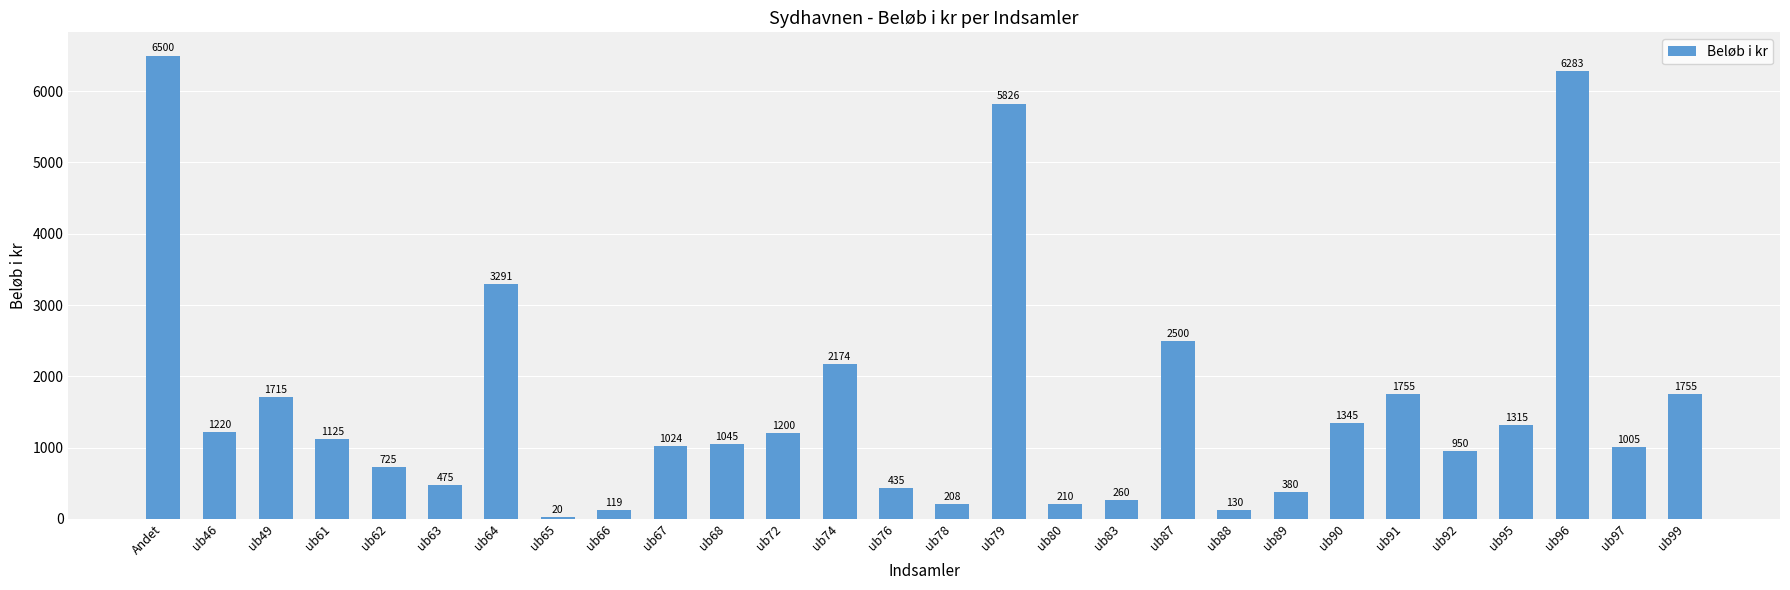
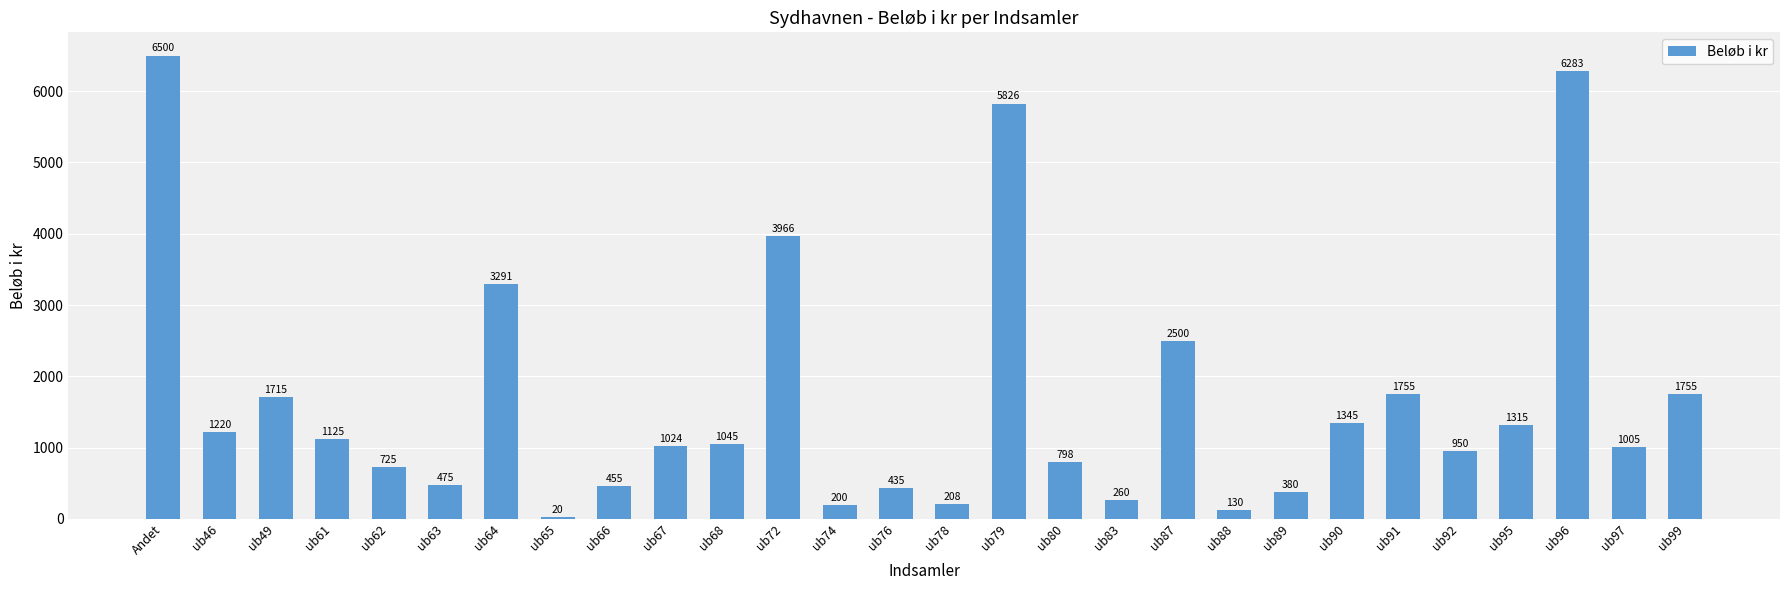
  {
    "Andet": 6500,
    "ub46": 1220,
    "ub49": 1715,
    "ub61": 1125,
    "ub62": 725,
    "ub63": 475,
    "ub64": 3291,
    "ub65": 20,
-   "ub66": 119,
+   "ub66": 455,
    "ub67": 1024,
    "ub68": 1045,
-   "ub72": 1200,
-   "ub74": 2174,
+   "ub72": 3966,
+   "ub74": 200,
    "ub76": 435,
    "ub78": 208,
    "ub79": 5826,
-   "ub80": 210,
+   "ub80": 798,
    "ub83": 260,
    "ub87": 2500,
    "ub88": 130,
    "ub89": 380,
    "ub90": 1345,
    "ub91": 1755,
    "ub92": 950,
    "ub95": 1315,
    "ub96": 6283,
    "ub97": 1005,
    "ub99": 1755
  }
